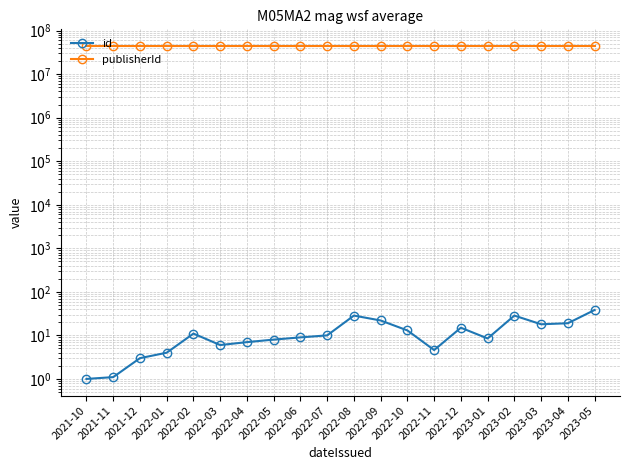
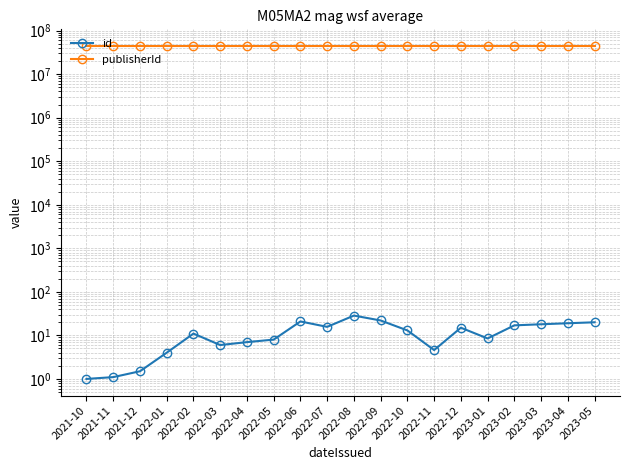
  {
    "id": {
      "2021-10": 1.0,
      "2021-11": 1.1,
-     "2021-12": 3,
+     "2021-12": 1.5,
      "2022-01": 4,
      "2022-02": 11,
      "2022-03": 6,
      "2022-04": 7,
      "2022-05": 8,
-     "2022-06": 9,
-     "2022-07": 10,
+     "2022-06": 20,
+     "2022-07": 16,
      "2022-08": 30,
      "2022-09": 20,
      "2022-10": 13,
      "2022-11": 5,
      "2022-12": 15,
      "2023-01": 9,
-     "2023-02": 30,
+     "2023-02": 17,
      "2023-03": 18,
      "2023-04": 20,
-     "2023-05": 40
+     "2023-05": 20
    },
    "publisherId": {
      "2021-10": 40000000,
      "2021-11": 40000000,
      "2021-12": 40000000,
      "2022-01": 40000000,
      "2022-02": 40000000,
      "2022-03": 40000000,
      "2022-04": 40000000,
      "2022-05": 40000000,
      "2022-06": 40000000,
      "2022-07": 40000000,
      "2022-08": 40000000,
      "2022-09": 40000000,
      "2022-10": 40000000,
      "2022-11": 40000000,
      "2022-12": 40000000,
      "2023-01": 40000000,
      "2023-02": 40000000,
      "2023-03": 40000000,
      "2023-04": 40000000,
      "2023-05": 40000000
    }
  }
